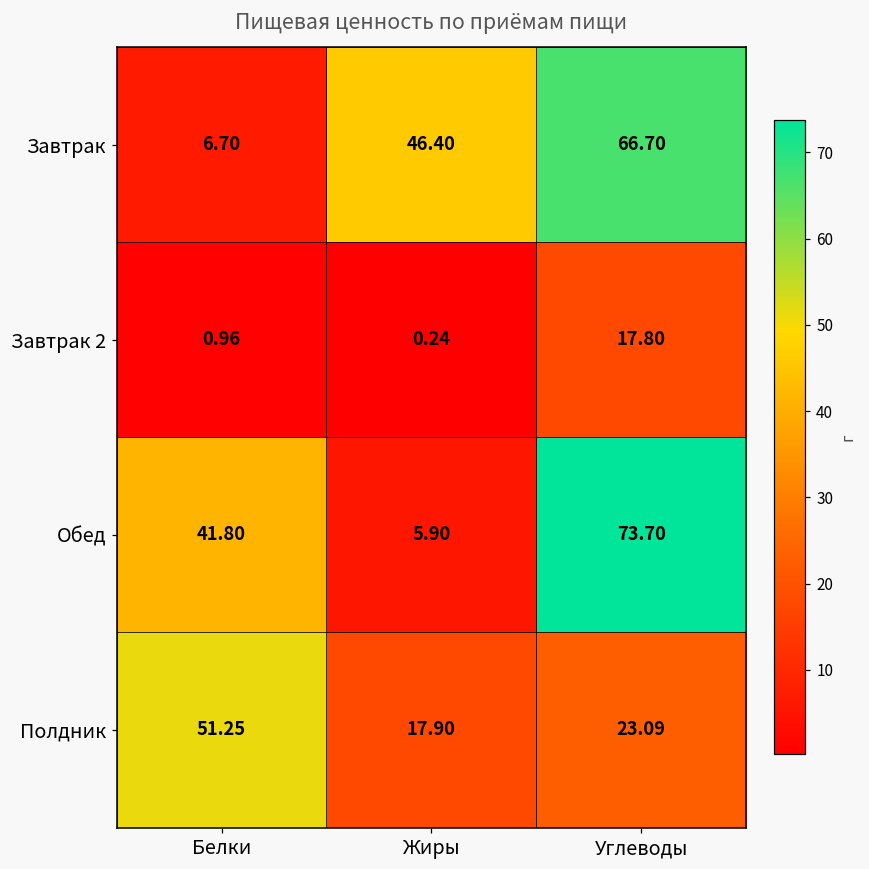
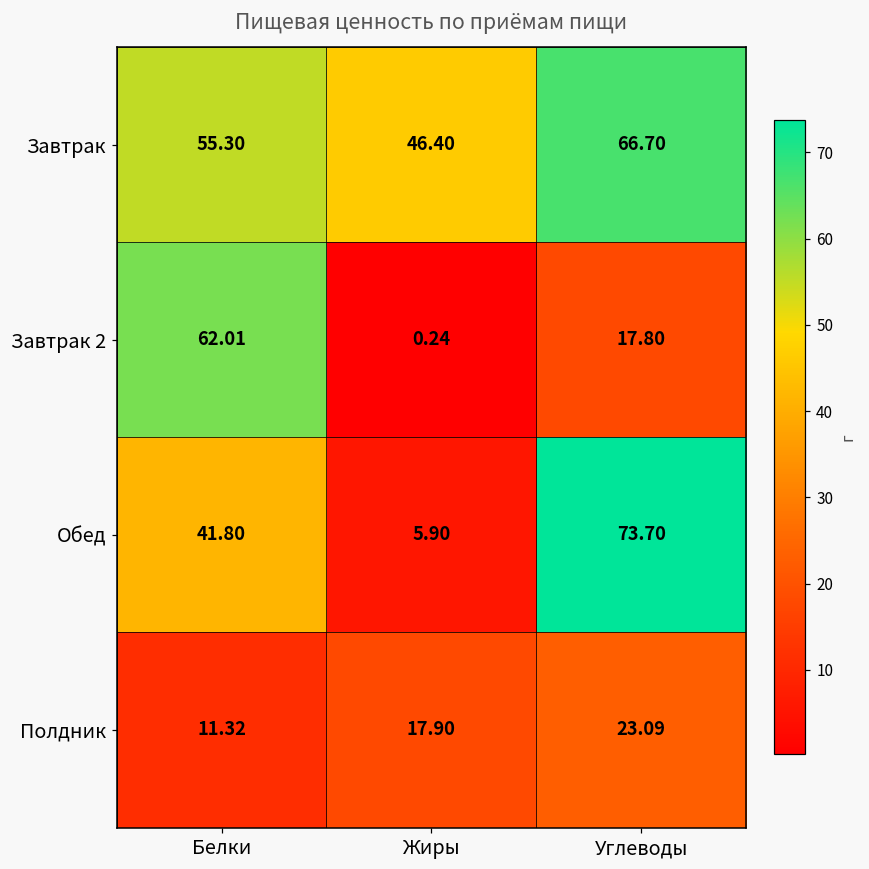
  {
    "Завтрак": {
-     "Белки": 6.70,
+     "Белки": 55.30,
      "Жиры": 46.40,
      "Углеводы": 66.70
    },
    "Завтрак 2": {
-     "Белки": 0.96,
+     "Белки": 62.01,
      "Жиры": 0.24,
      "Углеводы": 17.80
    },
    "Обед": {
      "Белки": 41.80,
      "Жиры": 5.90,
      "Углеводы": 73.70
    },
    "Полдник": {
-     "Белки": 51.25,
+     "Белки": 11.32,
      "Жиры": 17.90,
      "Углеводы": 23.09
    }
  }
